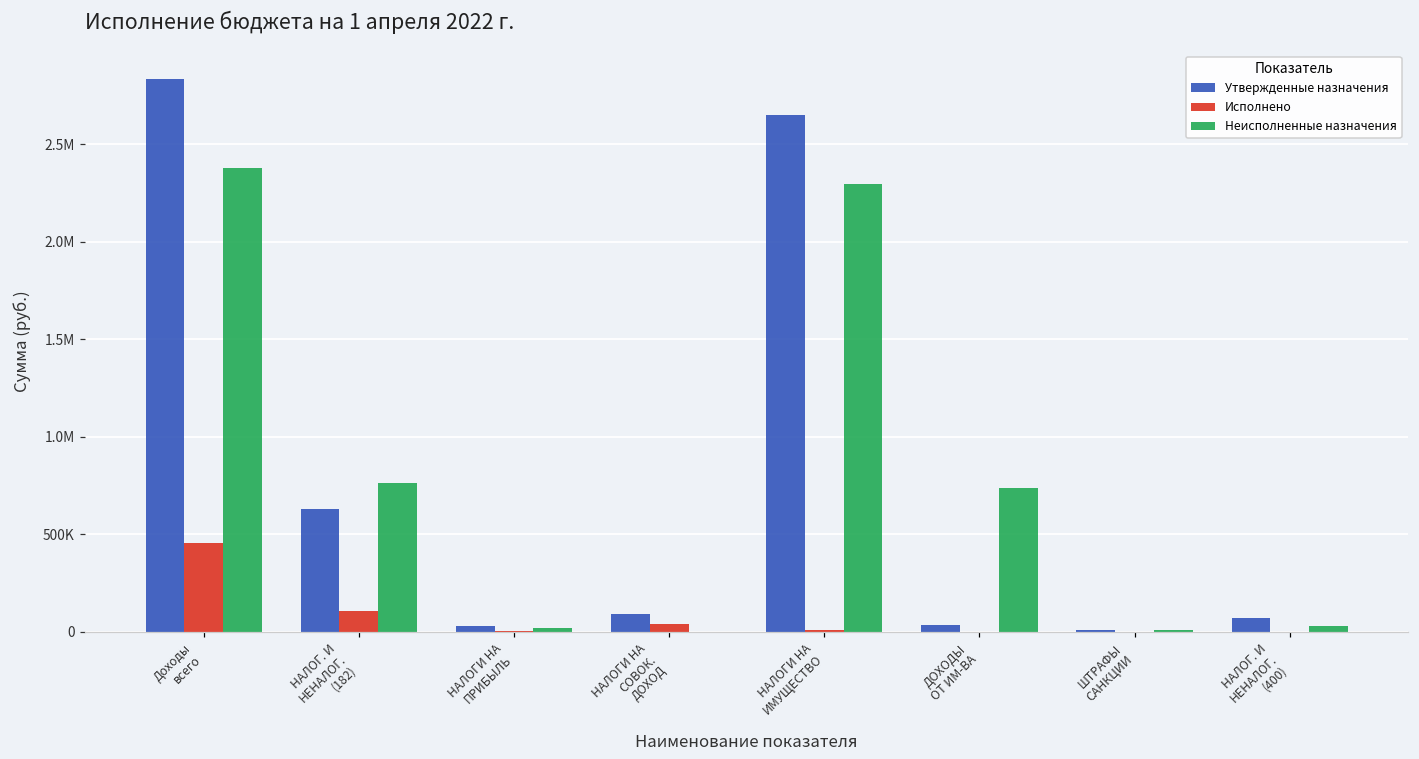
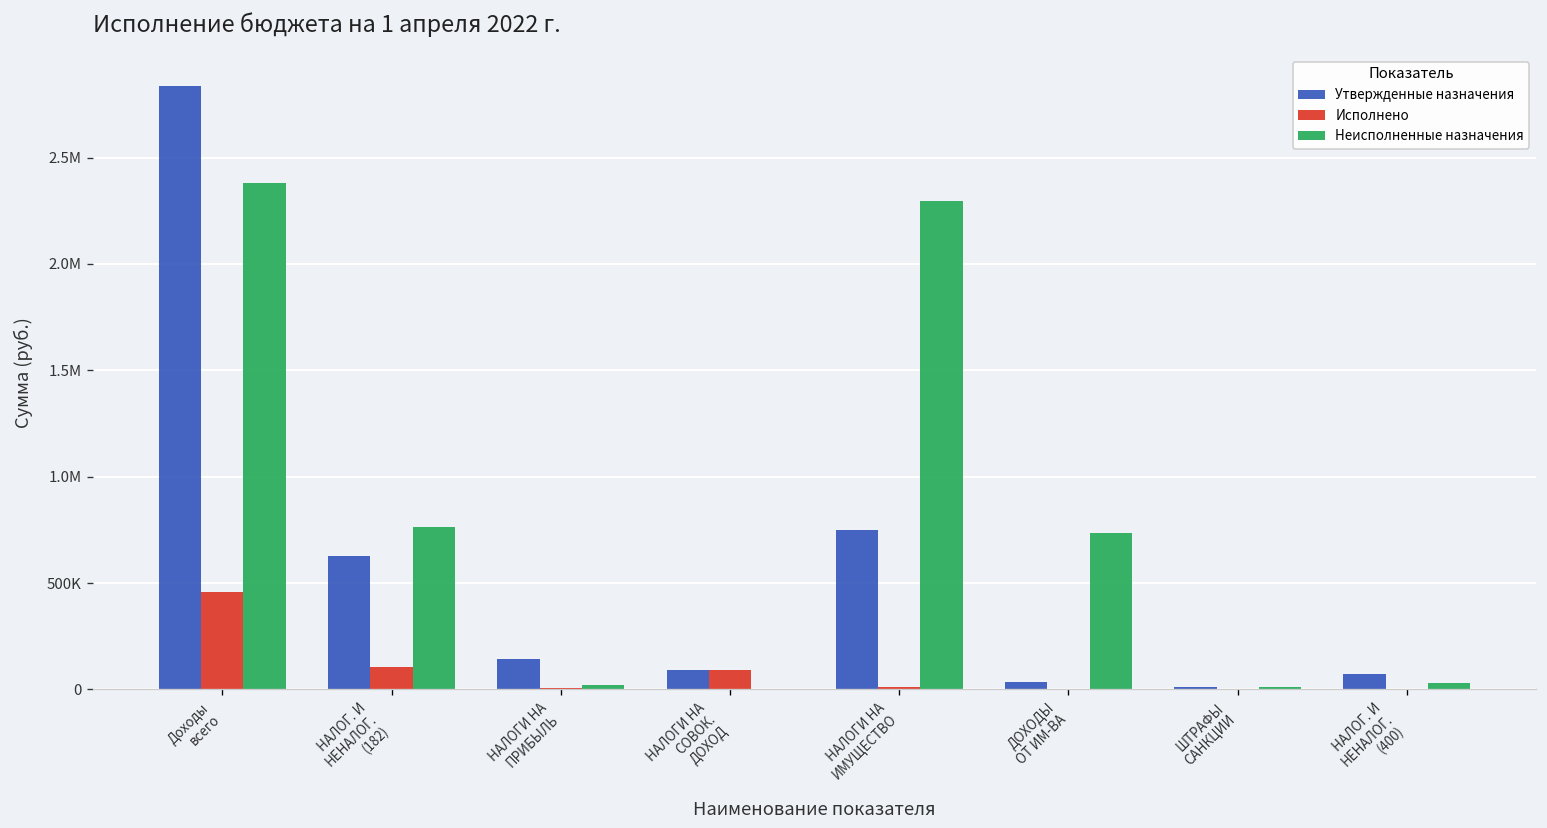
  {
    "Утвержденные назначения": {
      "Доходы всего": 2840000,
      "НАЛОГ. И НЕНАЛОГ. (182)": 630000,
-     "НАЛОГИ НА ПРИБЫЛЬ": 30000,
+     "НАЛОГИ НА ПРИБЫЛЬ": 150000,
      "НАЛОГИ НА СОВОК. ДОХОД": 90000,
-     "НАЛОГИ НА ИМУЩЕСТВО": 2650000,
+     "НАЛОГИ НА ИМУЩЕСТВО": 750000,
      "ДОХОДЫ ОТ ИМ-ВА": 30000,
      "НАЛОГ. И НЕНАЛОГ. (400)": 70000
    },
    "Исполнено": {
      "Доходы всего": 460000,
      "НАЛОГ. И НЕНАЛОГ. (182)": 110000,
-     "НАЛОГИ НА СОВОК. ДОХОД": 40000,
+     "НАЛОГИ НА СОВОК. ДОХОД": 90000,
      "ДОХОДЫ ОТ ИМ-ВА": 0,
      "ШТРАФЫ САНКЦИИ": 0,
      "НАЛОГ. И НЕНАЛОГ. (400)": 0
    },
    "Неисполненные назначения": {
      "Доходы всего": 2380000,
      "НАЛОГ. И НЕНАЛОГ. (182)": 760000,
      "НАЛОГИ НА ПРИБЫЛЬ": 20000,
      "НАЛОГИ НА СОВОК. ДОХОД": 0,
      "НАЛОГИ НА ИМУЩЕСТВО": 2300000,
      "ДОХОДЫ ОТ ИМ-ВА": 740000,
      "НАЛОГ. И НЕНАЛОГ. (400)": 30000
    }
  }
